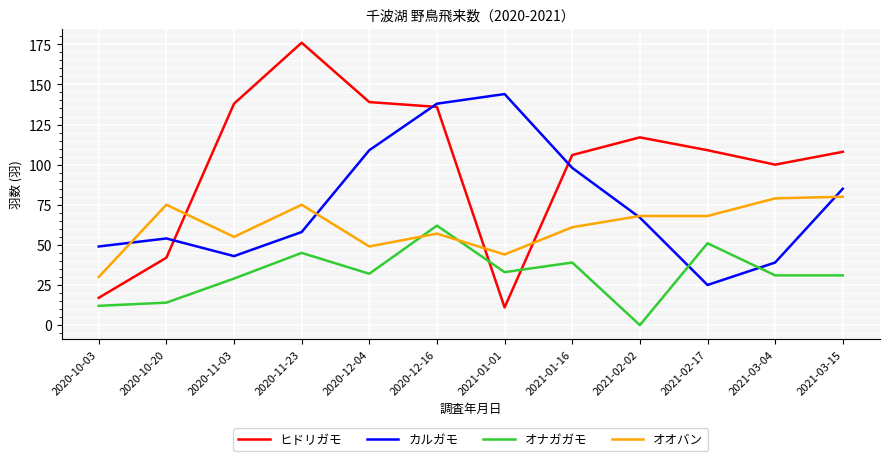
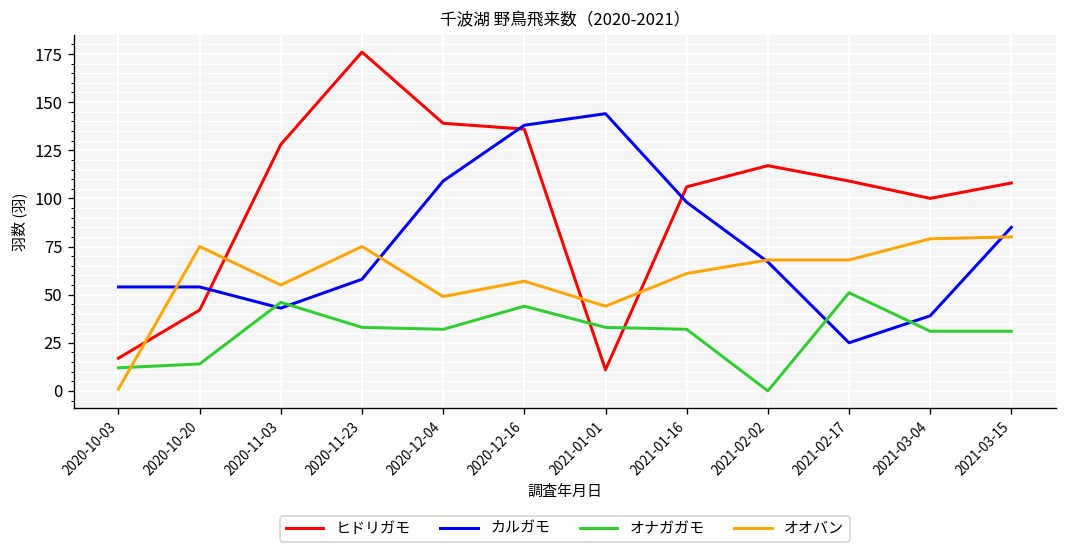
  {
    "ヒドリガモ": {
      "2020-10-03": 17,
      "2020-10-20": 42,
-     "2020-11-03": 138,
+     "2020-11-03": 128,
      "2020-11-23": 176,
      "2020-12-04": 139,
      "2020-12-16": 136,
      "2021-01-01": 11,
      "2021-01-16": 106,
      "2021-02-02": 117,
      "2021-02-17": 109,
      "2021-03-04": 100,
      "2021-03-15": 108
    },
    "カルガモ": {
-     "2020-10-03": 49,
+     "2020-10-03": 54,
      "2020-10-20": 54,
      "2020-11-03": 43,
      "2020-11-23": 58,
      "2020-12-04": 109,
      "2020-12-16": 138,
      "2021-01-01": 144,
      "2021-01-16": 98,
      "2021-02-17": 25,
      "2021-03-04": 39,
      "2021-03-15": 85
    },
    "オナガガモ": {
      "2020-10-03": 12,
      "2020-10-20": 14,
-     "2020-11-03": 29,
-     "2020-11-23": 45,
+     "2020-11-03": 46,
+     "2020-11-23": 33,
      "2020-12-04": 32,
-     "2020-12-16": 62,
+     "2020-12-16": 44,
      "2021-01-01": 33,
-     "2021-01-16": 39,
+     "2021-01-16": 32,
      "2021-02-02": 0,
      "2021-02-17": 51,
      "2021-03-04": 31,
      "2021-03-15": 31
    },
    "オオバン": {
-     "2020-10-03": 30,
+     "2020-10-03": 1,
      "2020-10-20": 75,
      "2020-11-03": 55,
      "2020-11-23": 75,
      "2020-12-04": 49,
      "2020-12-16": 57,
      "2021-01-01": 44,
      "2021-01-16": 61,
      "2021-02-17": 68,
      "2021-03-04": 79,
      "2021-03-15": 80
    }
  }
